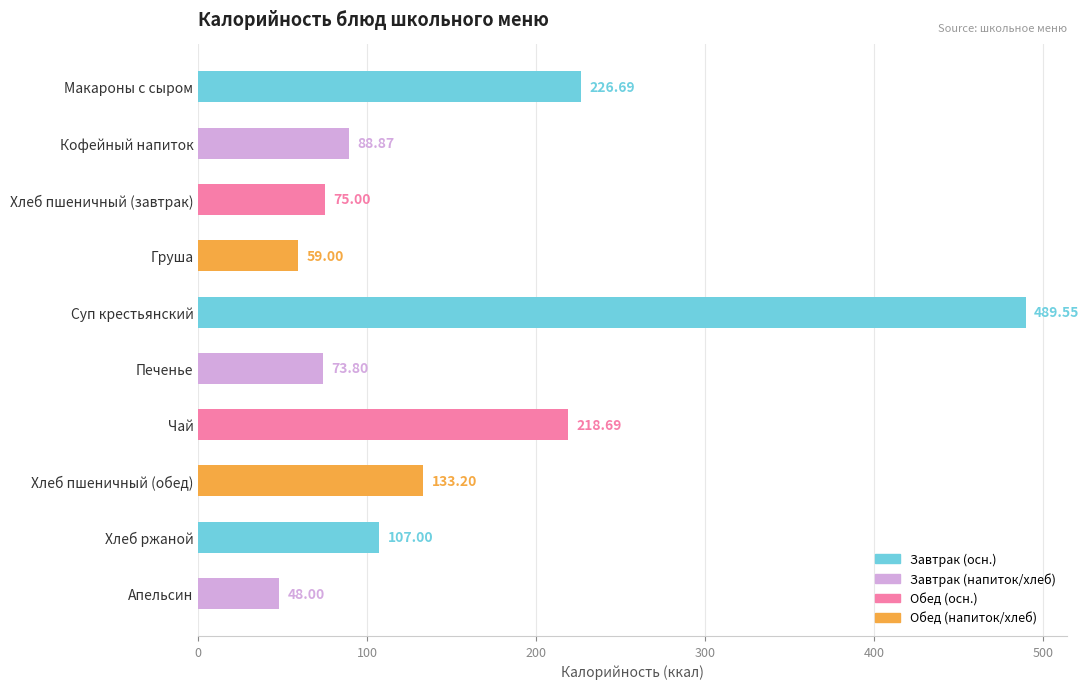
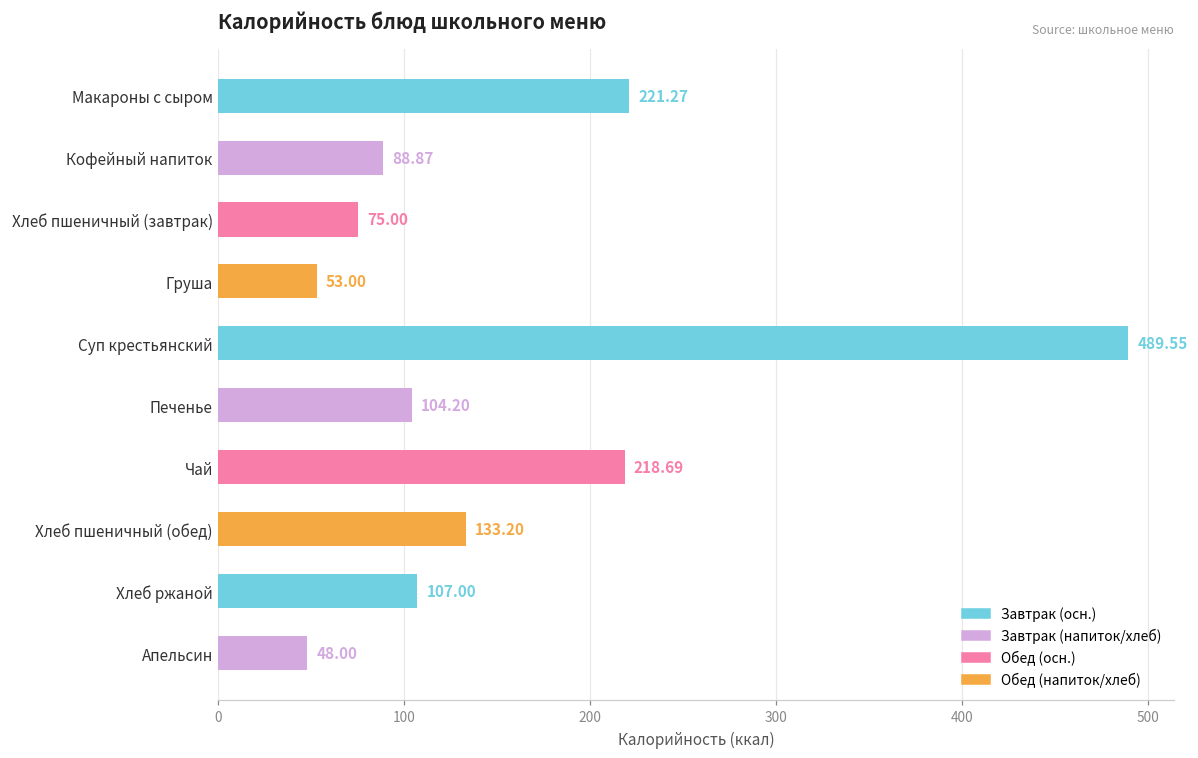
  {
-   "Макароны с сыром": 226.69,
+   "Макароны с сыром": 221.27,
    "Кофейный напиток": 88.87,
    "Хлеб пшеничный (завтрак)": 75.00,
-   "Груша": 59.00,
+   "Груша": 53.00,
    "Суп крестьянский": 489.55,
-   "Печенье": 73.80,
+   "Печенье": 104.20,
    "Чай": 218.69,
    "Хлеб пшеничный (обед)": 133.20,
    "Хлеб ржаной": 107.00,
    "Апельсин": 48.00
  }
